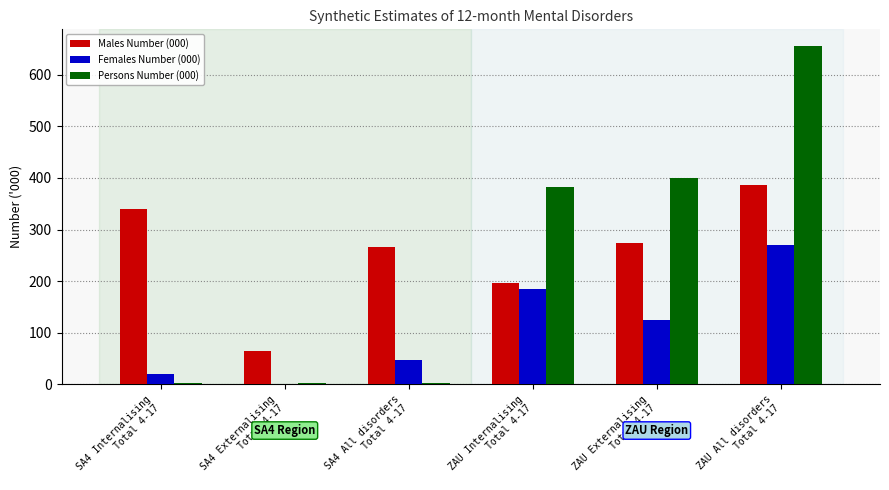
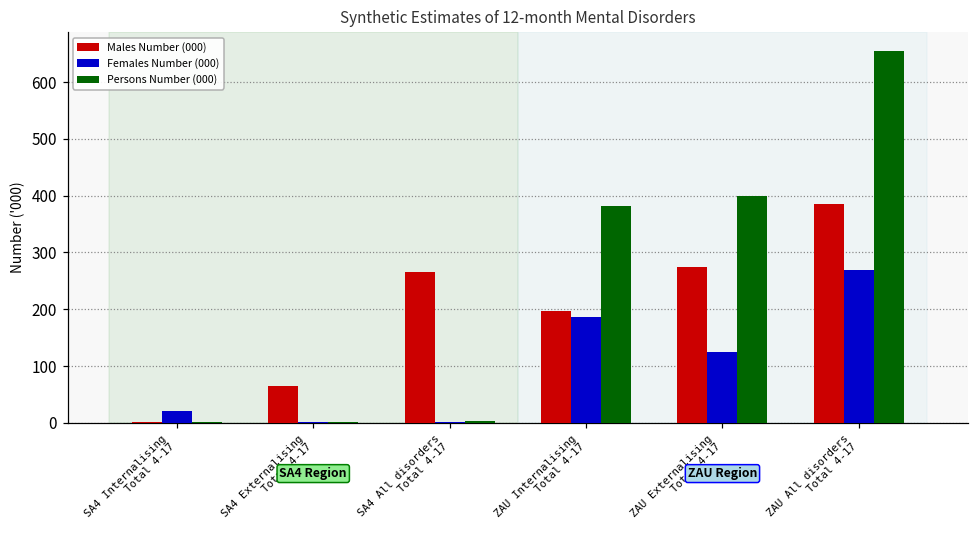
  {
    "Males Number (000)": {
-     "SA4 Internalising Total 4-17": 340,
+     "SA4 Internalising Total 4-17": 0,
      "SA4 Externalising Total 4-17": 60,
      "SA4 All disorders Total 4-17": 270,
      "ZAU Internalising Total 4-17": 200,
      "ZAU Externalising Total 4-17": 270,
      "ZAU All disorders Total 4-17": 390
    },
    "Females Number (000)": {
      "SA4 Internalising Total 4-17": 20,
-     "SA4 All disorders Total 4-17": 50,
+     "SA4 All disorders Total 4-17": 0,
      "ZAU Internalising Total 4-17": 190,
      "ZAU Externalising Total 4-17": 130,
      "ZAU All disorders Total 4-17": 270
    },
    "Persons Number (000)": {
      "ZAU Internalising Total 4-17": 380,
      "ZAU Externalising Total 4-17": 400,
      "ZAU All disorders Total 4-17": 660
    }
  }
